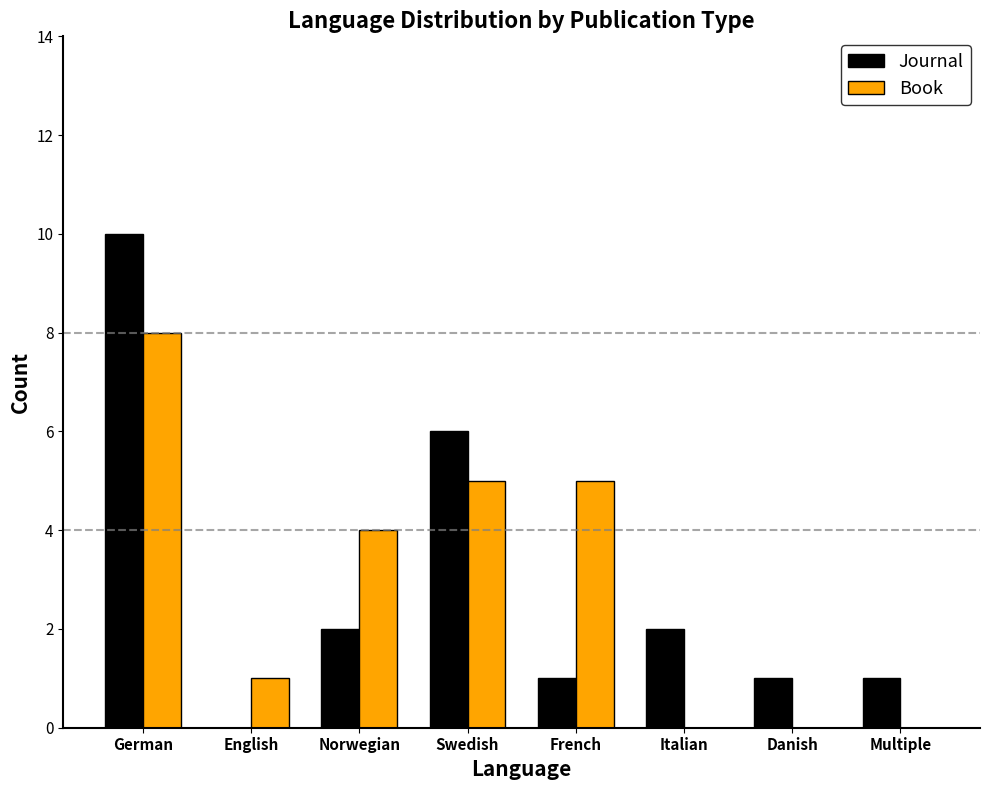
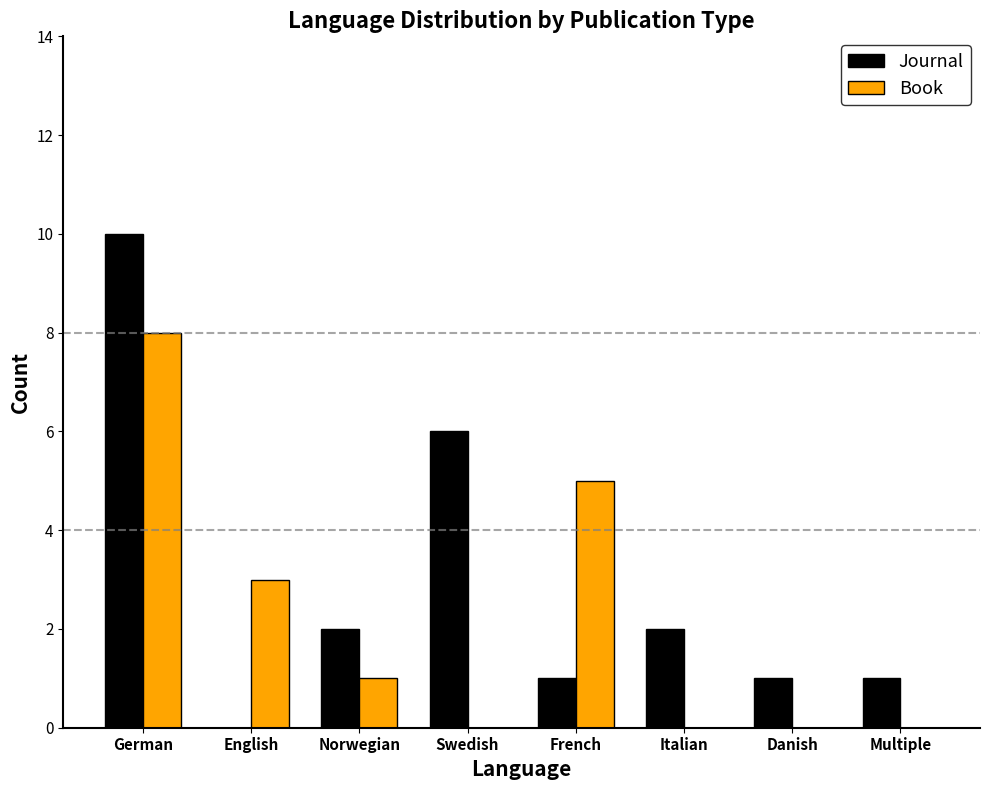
  {
    "Journal": {
      "German": 10,
      "English": 0,
      "Norwegian": 2,
      "Swedish": 6,
      "French": 1,
      "Italian": 2,
      "Danish": 1,
      "Multiple": 1
    },
    "Book": {
      "German": 8,
-     "English": 1,
-     "Norwegian": 4,
-     "Swedish": 5,
+     "English": 3,
+     "Norwegian": 1,
+     "Swedish": 0,
      "French": 5,
      "Italian": 0,
      "Danish": 0,
      "Multiple": 0
    }
  }
